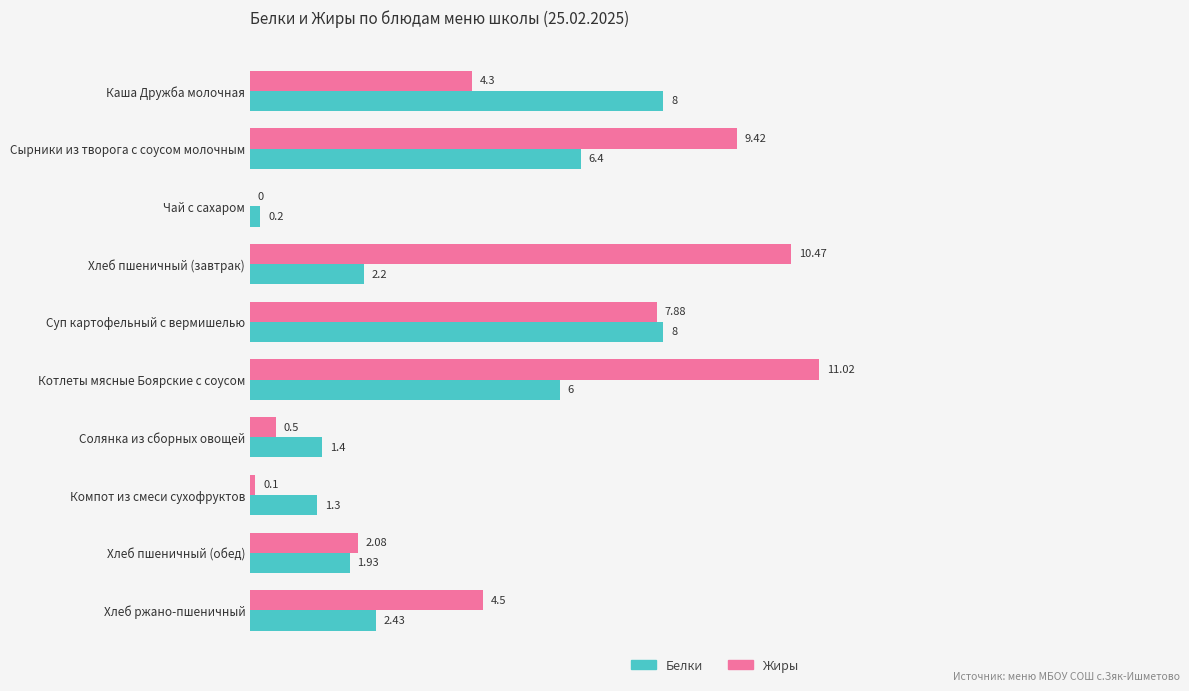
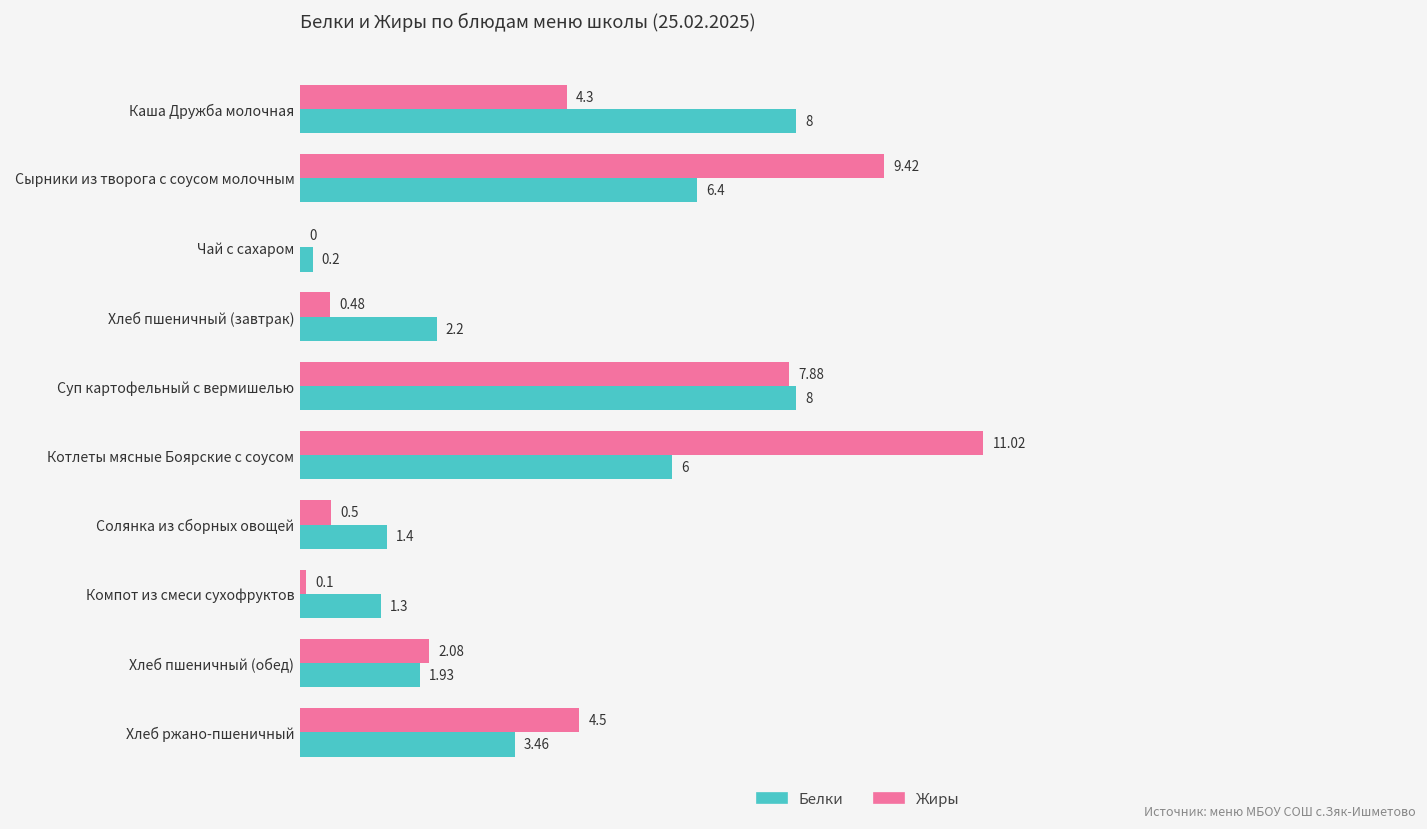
  {
    "Белки": {
      "Каша Дружба молочная": 8,
      "Сырники из творога с соусом молочным": 6.4,
      "Чай с сахаром": 0.2,
      "Хлеб пшеничный (завтрак)": 2.2,
      "Суп картофельный с вермишелью": 8,
      "Котлеты мясные Боярские с соусом": 6,
      "Солянка из сборных овощей": 1.4,
      "Компот из смеси сухофруктов": 1.3,
      "Хлеб пшеничный (обед)": 1.93,
-     "Хлеб ржано-пшеничный": 2.43
+     "Хлеб ржано-пшеничный": 3.46
    },
    "Жиры": {
      "Каша Дружба молочная": 4.3,
      "Сырники из творога с соусом молочным": 9.42,
      "Чай с сахаром": 0,
-     "Хлеб пшеничный (завтрак)": 10.47,
+     "Хлеб пшеничный (завтрак)": 0.48,
      "Суп картофельный с вермишелью": 7.88,
      "Котлеты мясные Боярские с соусом": 11.02,
      "Солянка из сборных овощей": 0.5,
      "Компот из смеси сухофруктов": 0.1,
      "Хлеб пшеничный (обед)": 2.08,
      "Хлеб ржано-пшеничный": 4.5
    }
  }
